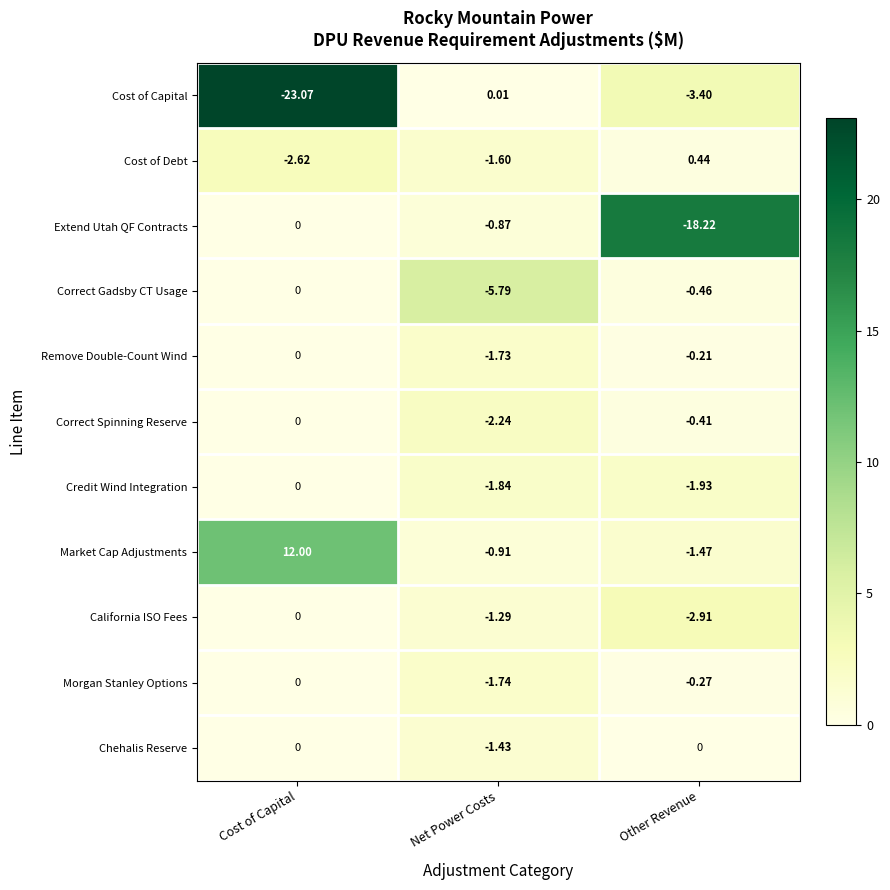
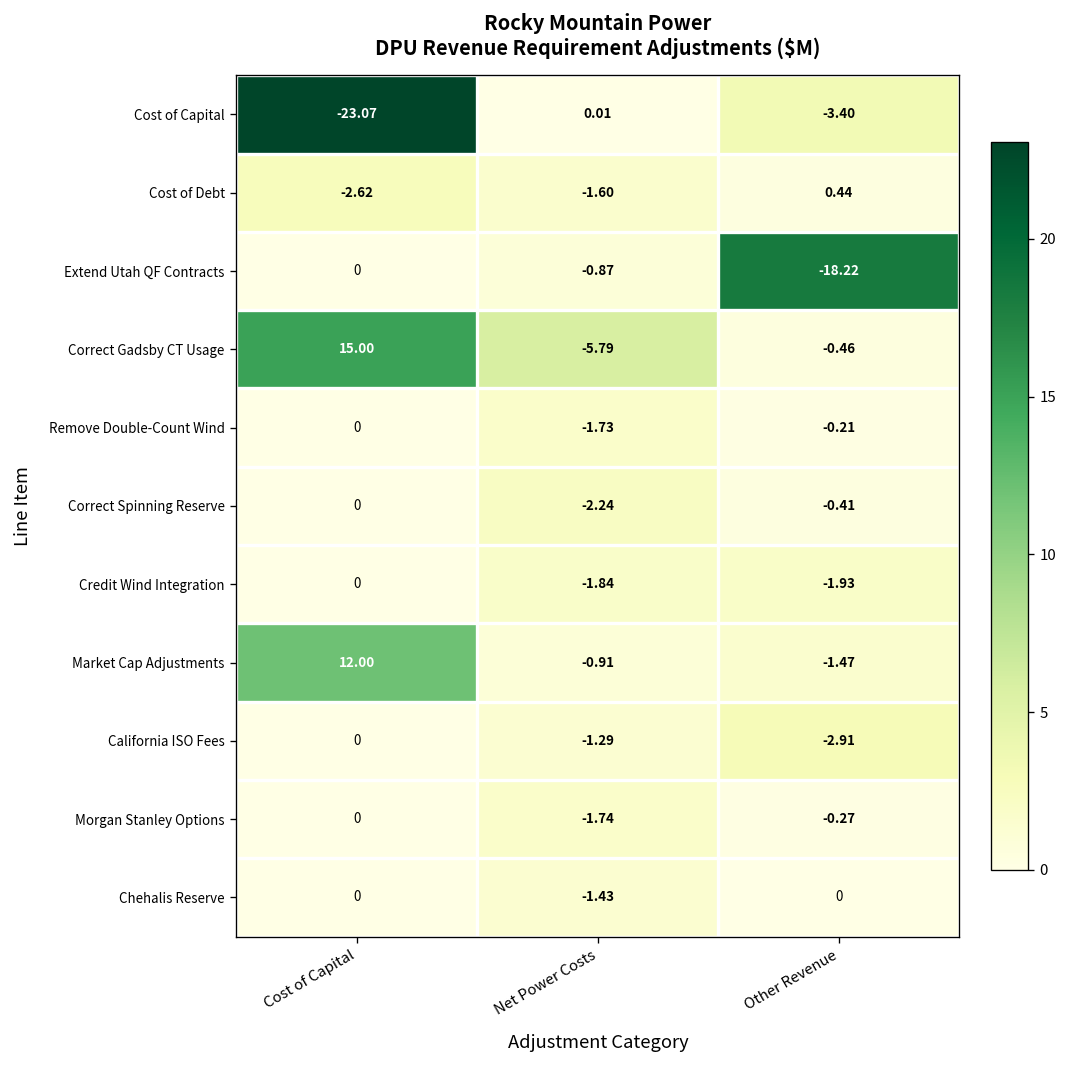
  {
    "Cost of Capital": {
      "Cost of Capital": -23.07,
      "Net Power Costs": 0.01,
      "Other Revenue": -3.40
    },
    "Cost of Debt": {
      "Cost of Capital": -2.62,
      "Net Power Costs": -1.60,
      "Other Revenue": 0.44
    },
    "Extend Utah QF Contracts": {
      "Cost of Capital": 0,
      "Net Power Costs": -0.87,
      "Other Revenue": -18.22
    },
    "Correct Gadsby CT Usage": {
-     "Cost of Capital": 0,
+     "Cost of Capital": 15.00,
      "Net Power Costs": -5.79,
      "Other Revenue": -0.46
    },
    "Remove Double-Count Wind": {
      "Cost of Capital": 0,
      "Net Power Costs": -1.73,
      "Other Revenue": -0.21
    },
    "Correct Spinning Reserve": {
      "Cost of Capital": 0,
      "Net Power Costs": -2.24,
      "Other Revenue": -0.41
    },
    "Credit Wind Integration": {
      "Cost of Capital": 0,
      "Net Power Costs": -1.84,
      "Other Revenue": -1.93
    },
    "Market Cap Adjustments": {
      "Cost of Capital": 12.00,
      "Net Power Costs": -0.91,
      "Other Revenue": -1.47
    },
    "California ISO Fees": {
      "Cost of Capital": 0,
      "Net Power Costs": -1.29,
      "Other Revenue": -2.91
    },
    "Morgan Stanley Options": {
      "Cost of Capital": 0,
      "Net Power Costs": -1.74,
      "Other Revenue": -0.27
    },
    "Chehalis Reserve": {
      "Cost of Capital": 0,
      "Net Power Costs": -1.43,
      "Other Revenue": 0
    }
  }
